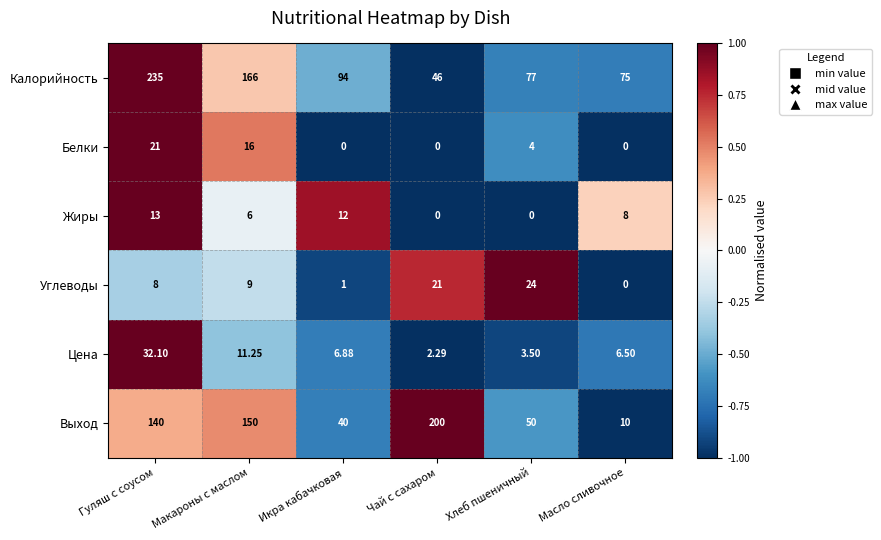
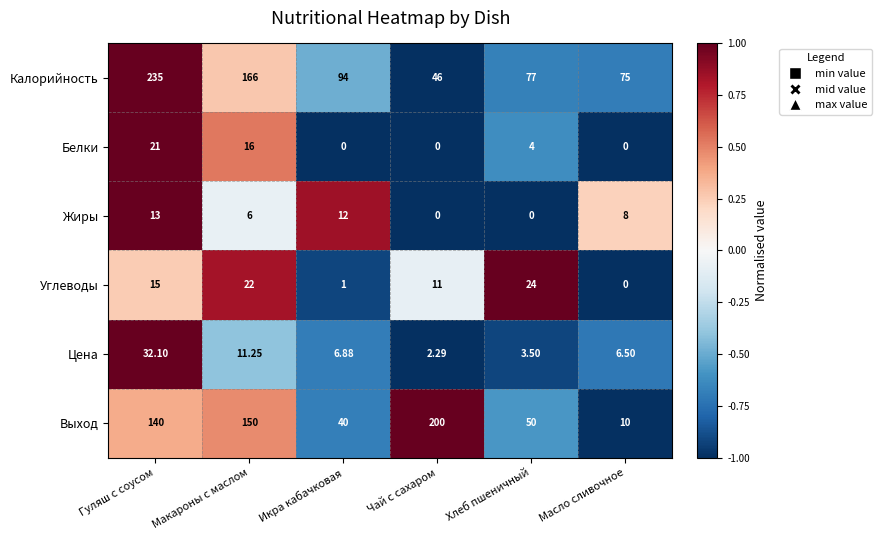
  {
    "Калорийность": {
      "Гуляш с соусом": 235,
      "Макароны с маслом": 166,
      "Икра кабачковая": 94,
      "Чай с сахаром": 46,
      "Хлеб пшеничный": 77,
      "Масло сливочное": 75
    },
    "Белки": {
      "Гуляш с соусом": 21,
      "Макароны с маслом": 16,
      "Икра кабачковая": 0,
      "Чай с сахаром": 0,
      "Хлеб пшеничный": 4,
      "Масло сливочное": 0
    },
    "Жиры": {
      "Гуляш с соусом": 13,
      "Макароны с маслом": 6,
      "Икра кабачковая": 12,
      "Чай с сахаром": 0,
      "Хлеб пшеничный": 0,
      "Масло сливочное": 8
    },
    "Углеводы": {
-     "Гуляш с соусом": 8,
-     "Макароны с маслом": 9,
+     "Гуляш с соусом": 15,
+     "Макароны с маслом": 22,
      "Икра кабачковая": 1,
-     "Чай с сахаром": 21,
+     "Чай с сахаром": 11,
      "Хлеб пшеничный": 24,
      "Масло сливочное": 0
    },
    "Цена": {
      "Гуляш с соусом": 32.10,
      "Макароны с маслом": 11.25,
      "Икра кабачковая": 6.88,
      "Чай с сахаром": 2.29,
      "Хлеб пшеничный": 3.50,
      "Масло сливочное": 6.50
    },
    "Выход": {
      "Гуляш с соусом": 140,
      "Макароны с маслом": 150,
      "Икра кабачковая": 40,
      "Чай с сахаром": 200,
      "Хлеб пшеничный": 50,
      "Масло сливочное": 10
    }
  }
